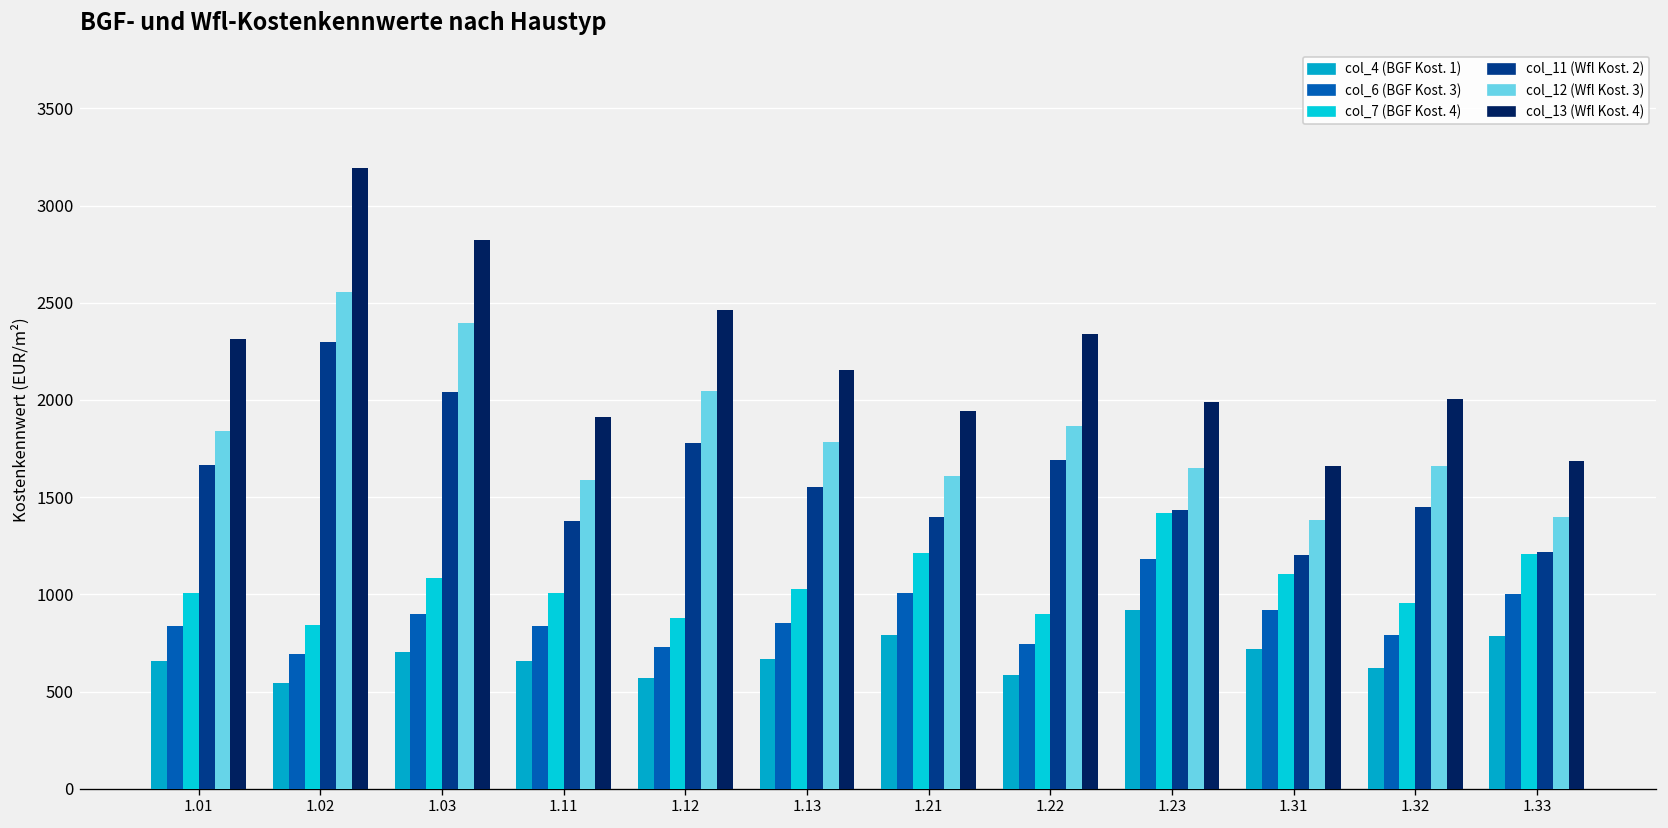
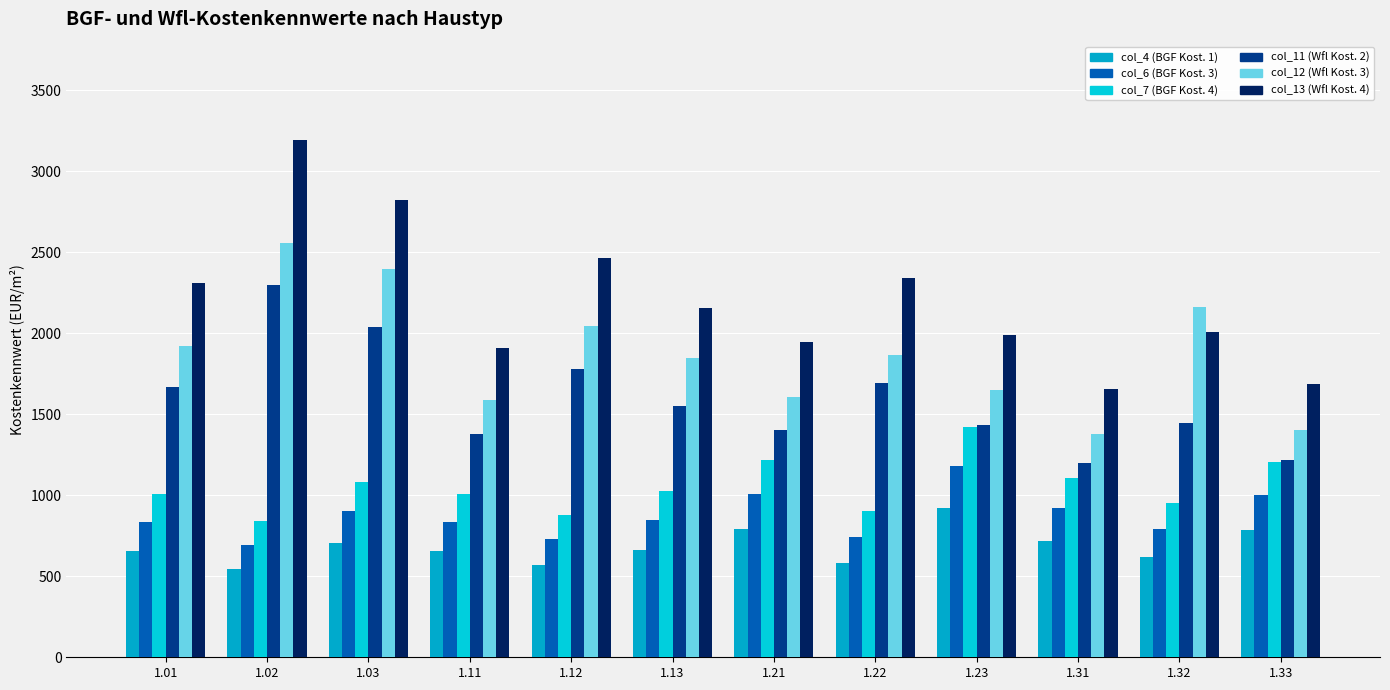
  {
    "col_12 (Wfl Kost. 3)": {
-     "1.01": 1840,
+     "1.01": 1920,
      "1.02": 2560,
      "1.03": 2400,
      "1.11": 1590,
      "1.12": 2040,
-     "1.13": 1790,
+     "1.13": 1850,
      "1.21": 1610,
      "1.22": 1870,
      "1.23": 1650,
      "1.31": 1380,
-     "1.32": 1660,
+     "1.32": 2170,
      "1.33": 1400
    }
  }
